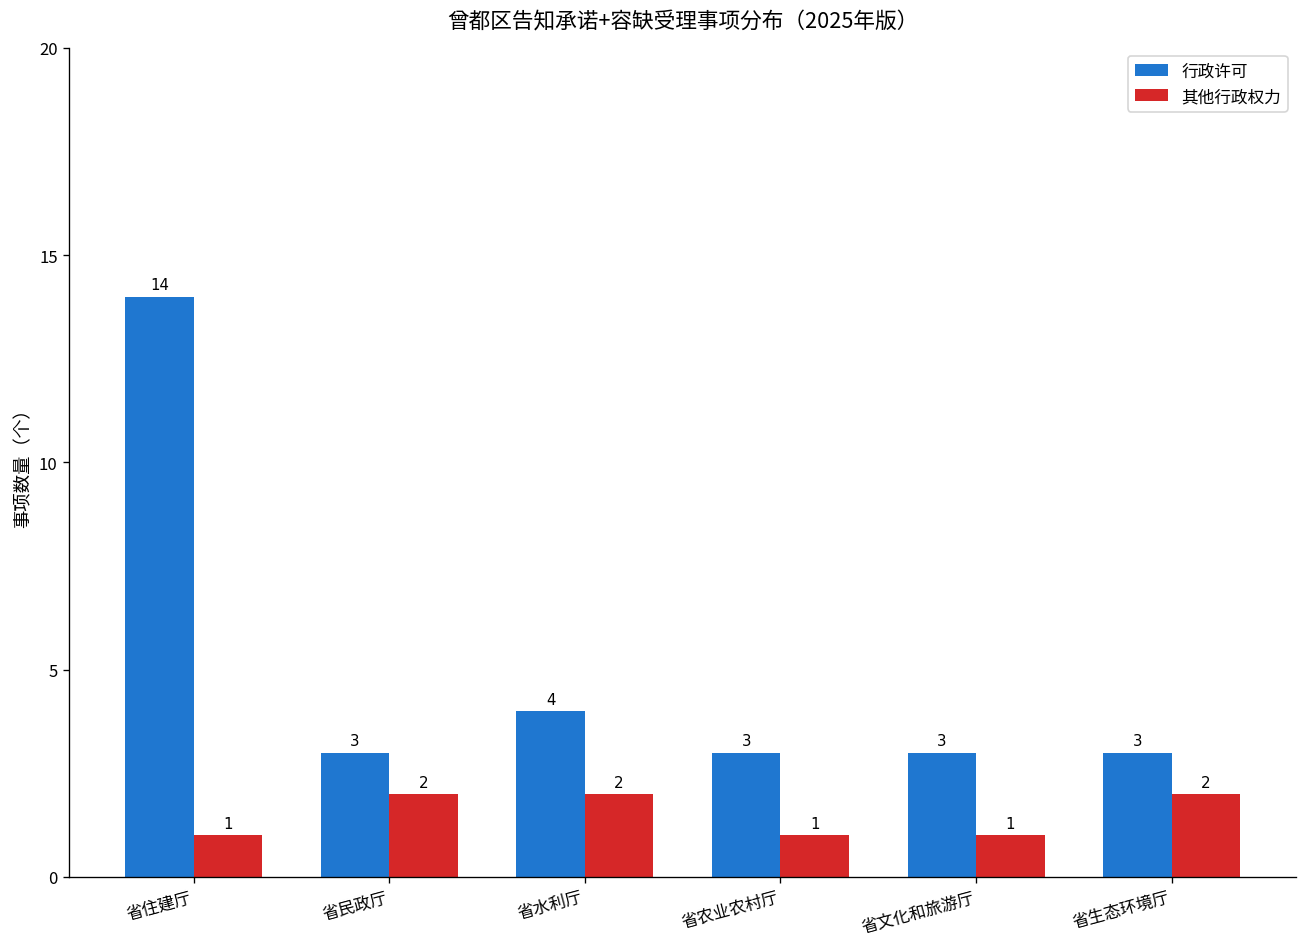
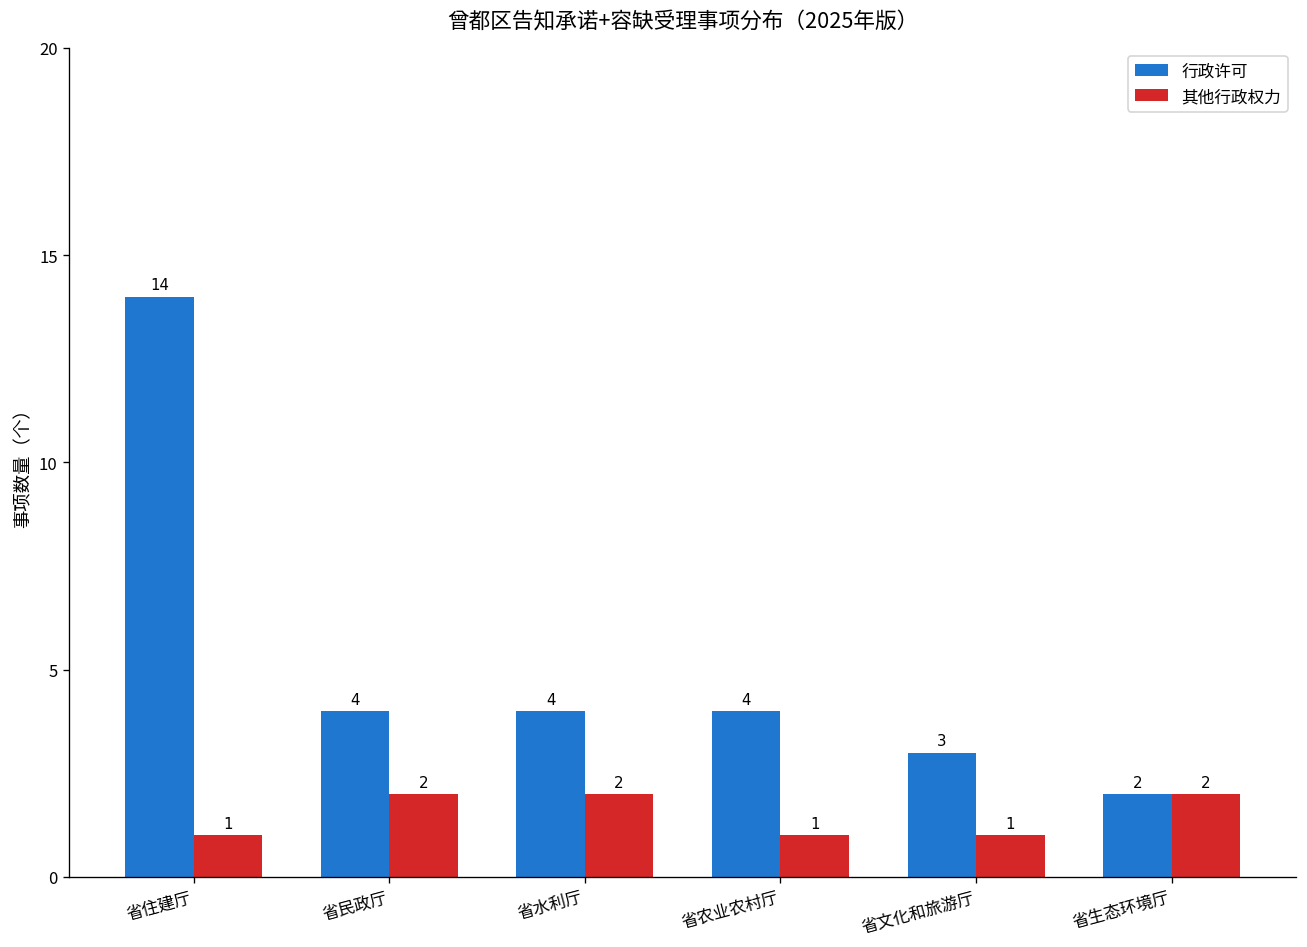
  {
    "行政许可": {
      "省住建厅": 14,
-     "省民政厅": 3,
+     "省民政厅": 4,
      "省水利厅": 4,
-     "省农业农村厅": 3,
+     "省农业农村厅": 4,
      "省文化和旅游厅": 3,
-     "省生态环境厅": 3
+     "省生态环境厅": 2
    },
    "其他行政权力": {
      "省住建厅": 1,
      "省民政厅": 2,
      "省水利厅": 2,
      "省农业农村厅": 1,
      "省文化和旅游厅": 1,
      "省生态环境厅": 2
    }
  }
